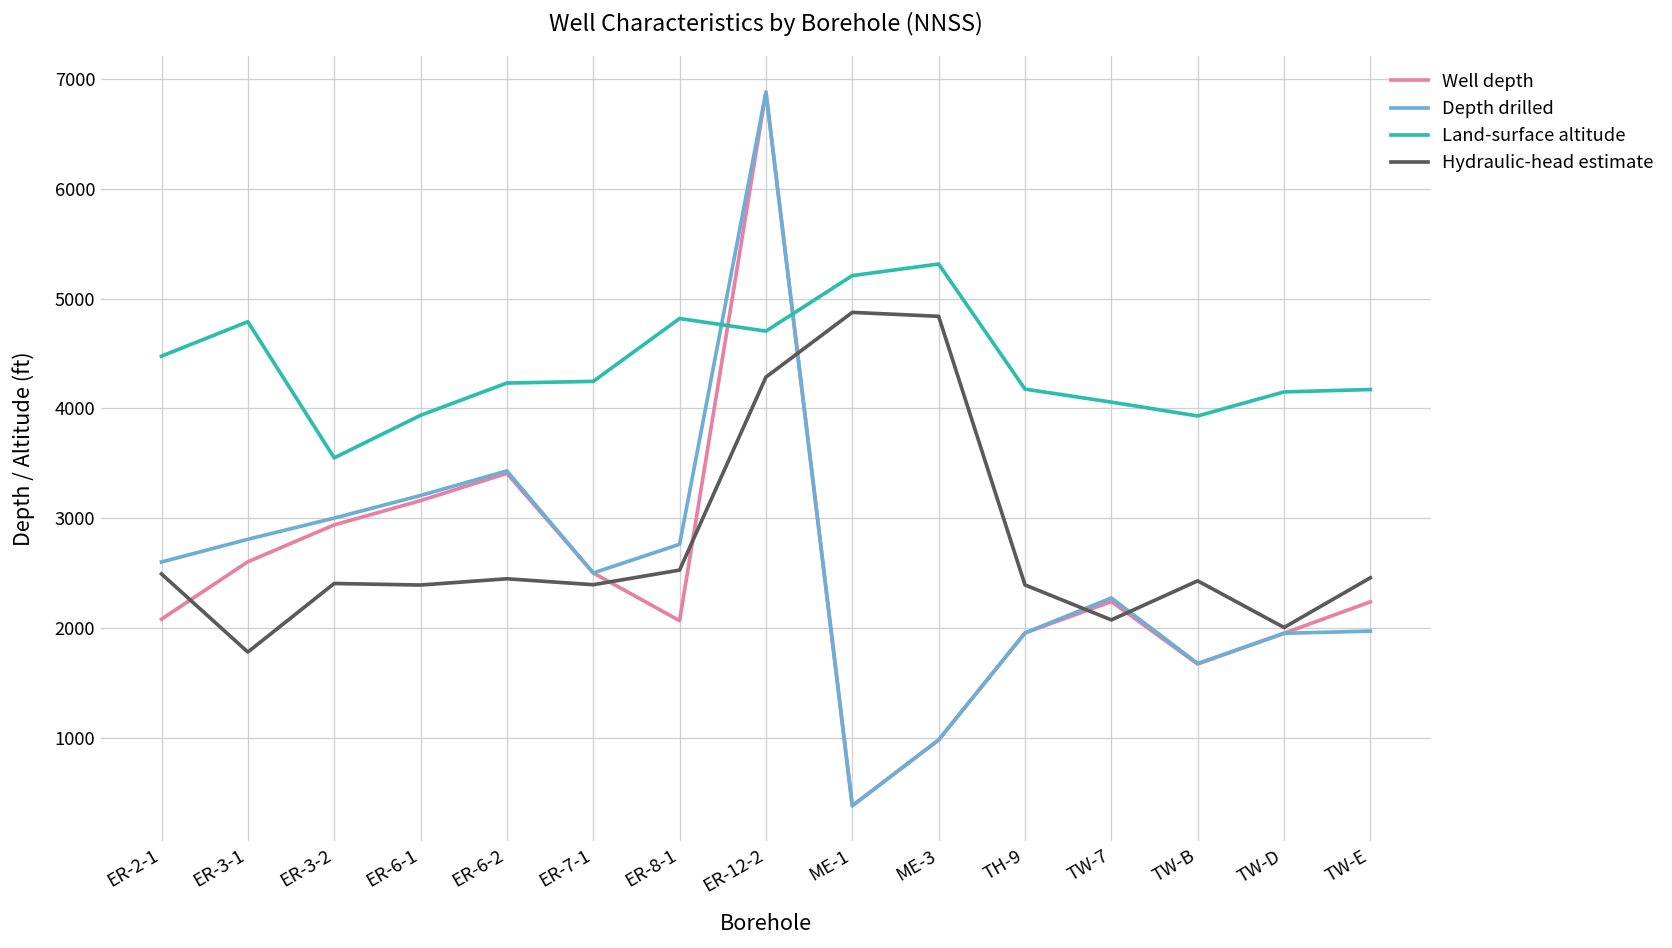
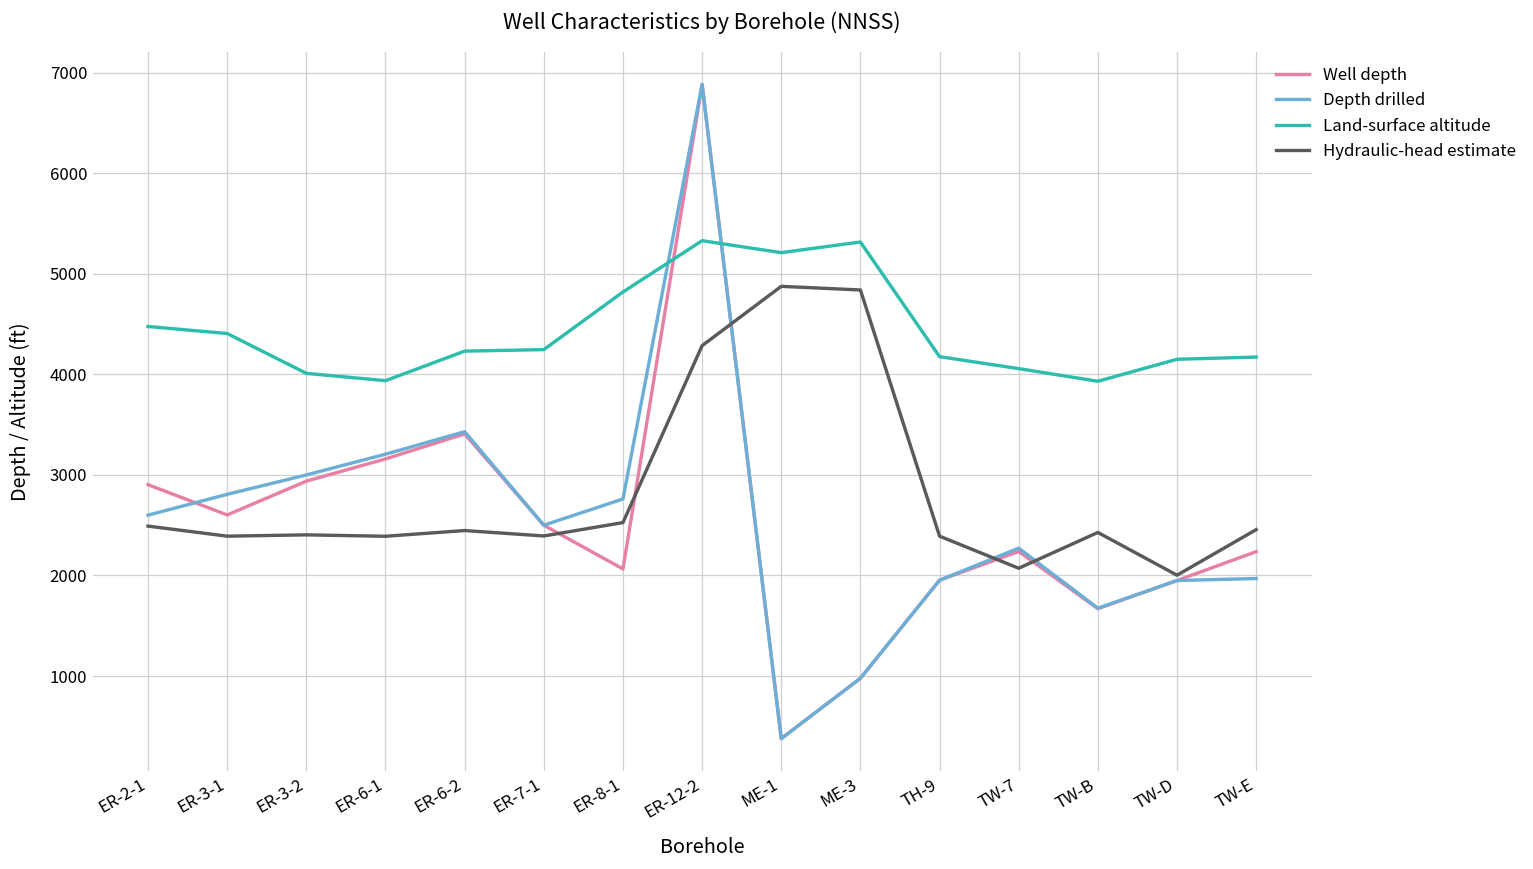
  {
    "Well depth": {
-     "ER-2-1": 2100,
+     "ER-2-1": 2900,
      "ER-3-1": 2600,
      "ER-3-2": 2900,
      "ER-6-1": 3200,
      "ER-8-1": 2100,
      "TW-7": 2200,
      "TW-E": 2200
    },
    "Depth drilled": {
      "ER-2-1": 2600,
      "ER-3-1": 2800,
      "ER-3-2": 3000,
      "ER-6-1": 3200,
      "ER-8-1": 2800,
      "TW-7": 2300,
      "TW-E": 2000
    },
    "Land-surface altitude": {
      "ER-2-1": 4500,
-     "ER-3-1": 4800,
-     "ER-3-2": 3500,
+     "ER-3-1": 4400,
+     "ER-3-2": 4000,
      "ER-6-1": 3900,
      "ER-6-2": 4200,
      "ER-7-1": 4200,
      "ER-8-1": 4800,
-     "ER-12-2": 4700,
+     "ER-12-2": 5300,
      "ME-1": 5200,
      "ME-3": 5300,
      "TH-9": 4200,
      "TW-7": 4100,
      "TW-B": 3900,
      "TW-D": 4200,
      "TW-E": 4200
    },
    "Hydraulic-head estimate": {
      "ER-2-1": 2500,
-     "ER-3-1": 1800,
+     "ER-3-1": 2400,
      "ER-3-2": 2400,
      "ER-6-1": 2400,
      "ER-6-2": 2400,
      "ER-7-1": 2400,
      "ER-8-1": 2500,
      "ER-12-2": 4300,
      "ME-1": 4900,
      "ME-3": 4800,
      "TH-9": 2400,
      "TW-7": 2100,
      "TW-B": 2400,
      "TW-D": 2000,
      "TW-E": 2500
    }
  }
